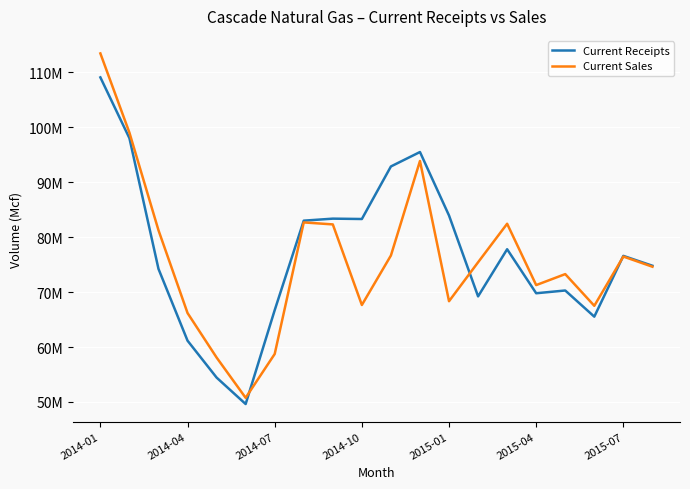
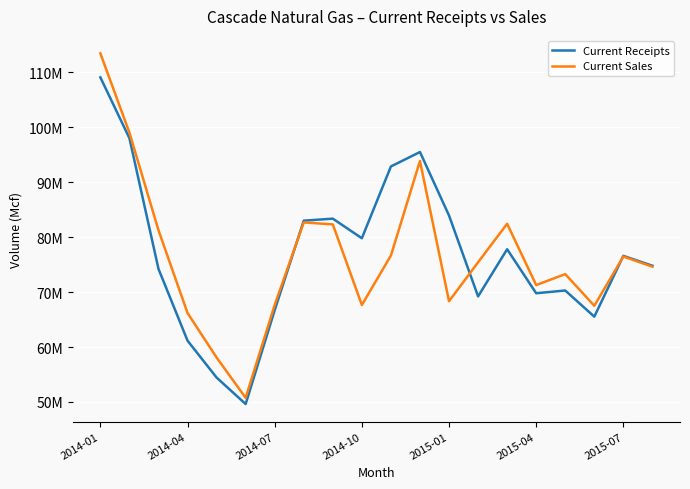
  {
    "Current Receipts": {
      "2014-01": 109000000,
      "2014-04": 61000000,
      "2014-07": 67000000,
-     "2014-10": 83000000,
+     "2014-10": 80000000,
      "2015-01": 84000000,
      "2015-04": 70000000
    },
    "Current Sales": {
      "2014-01": 113000000,
      "2014-04": 66000000,
-     "2014-07": 59000000,
+     "2014-07": 68000000,
      "2014-10": 68000000,
      "2015-01": 68000000,
      "2015-04": 71000000
    }
  }
